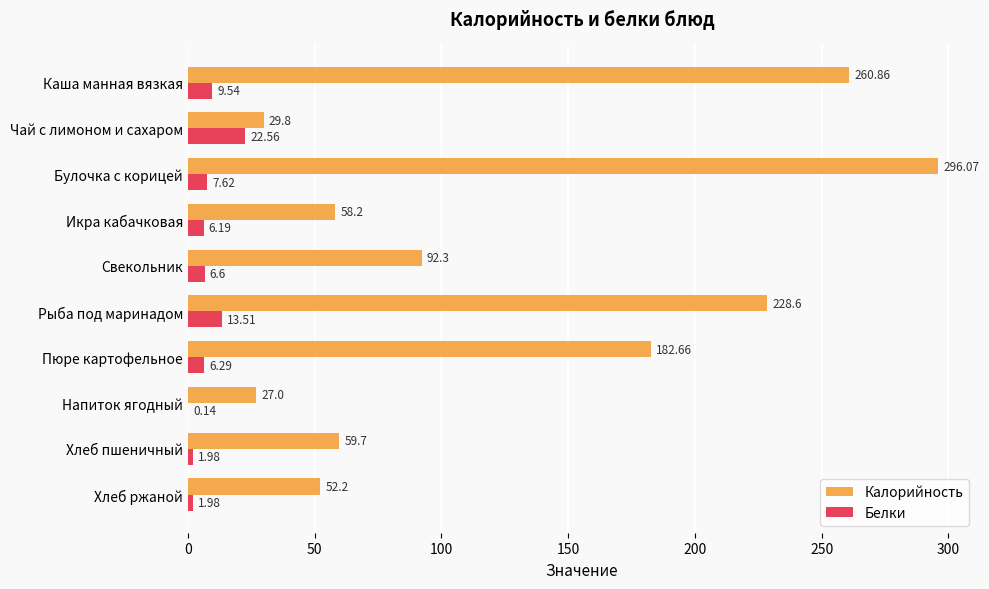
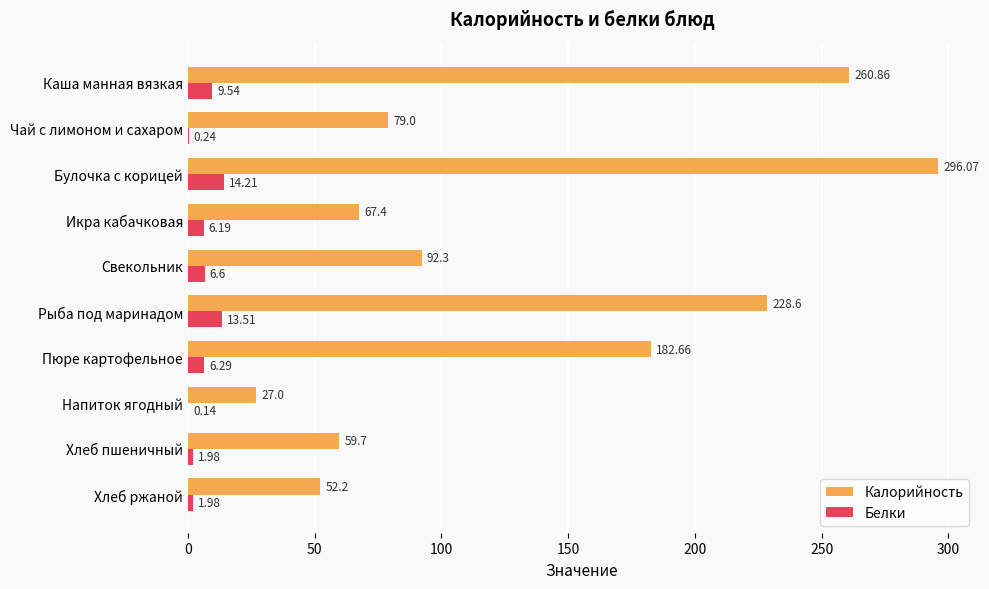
  {
    "Калорийность": {
      "Каша манная вязкая": 260.86,
-     "Чай с лимоном и сахаром": 29.8,
+     "Чай с лимоном и сахаром": 79.0,
      "Булочка с корицей": 296.07,
-     "Икра кабачковая": 58.2,
+     "Икра кабачковая": 67.4,
      "Свекольник": 92.3,
      "Рыба под маринадом": 228.6,
      "Пюре картофельное": 182.66,
      "Напиток ягодный": 27.0,
      "Хлеб пшеничный": 59.7,
      "Хлеб ржаной": 52.2
    },
    "Белки": {
      "Каша манная вязкая": 9.54,
-     "Чай с лимоном и сахаром": 22.56,
-     "Булочка с корицей": 7.62,
+     "Чай с лимоном и сахаром": 0.24,
+     "Булочка с корицей": 14.21,
      "Икра кабачковая": 6.19,
      "Свекольник": 6.6,
      "Рыба под маринадом": 13.51,
      "Пюре картофельное": 6.29,
      "Напиток ягодный": 0.14,
      "Хлеб пшеничный": 1.98,
      "Хлеб ржаной": 1.98
    }
  }
